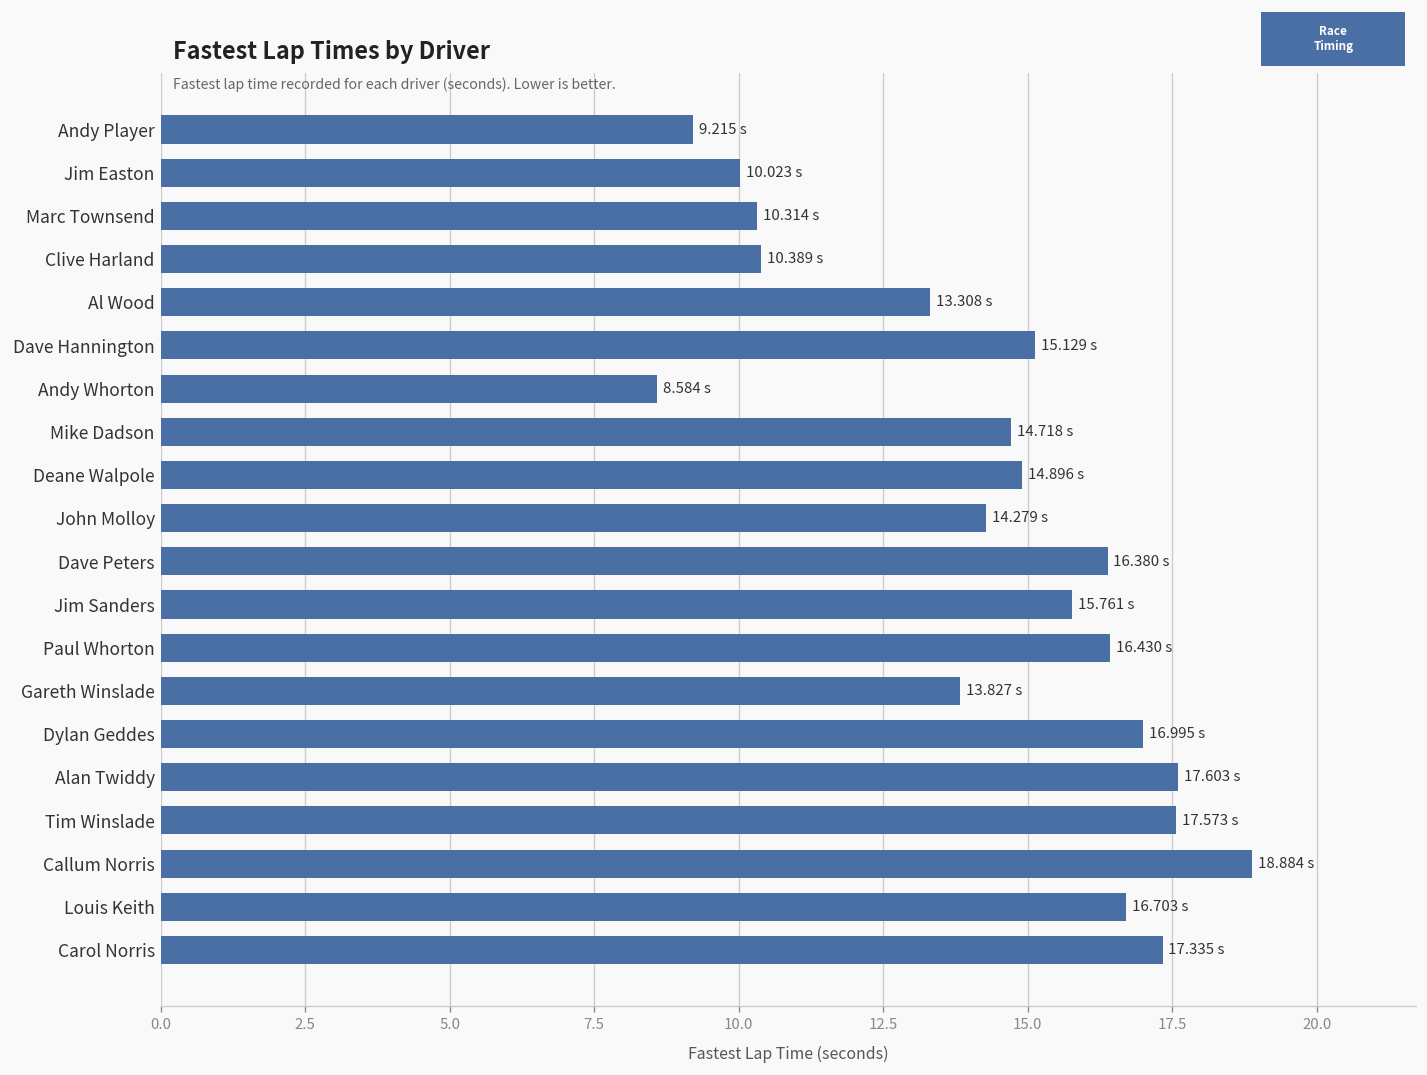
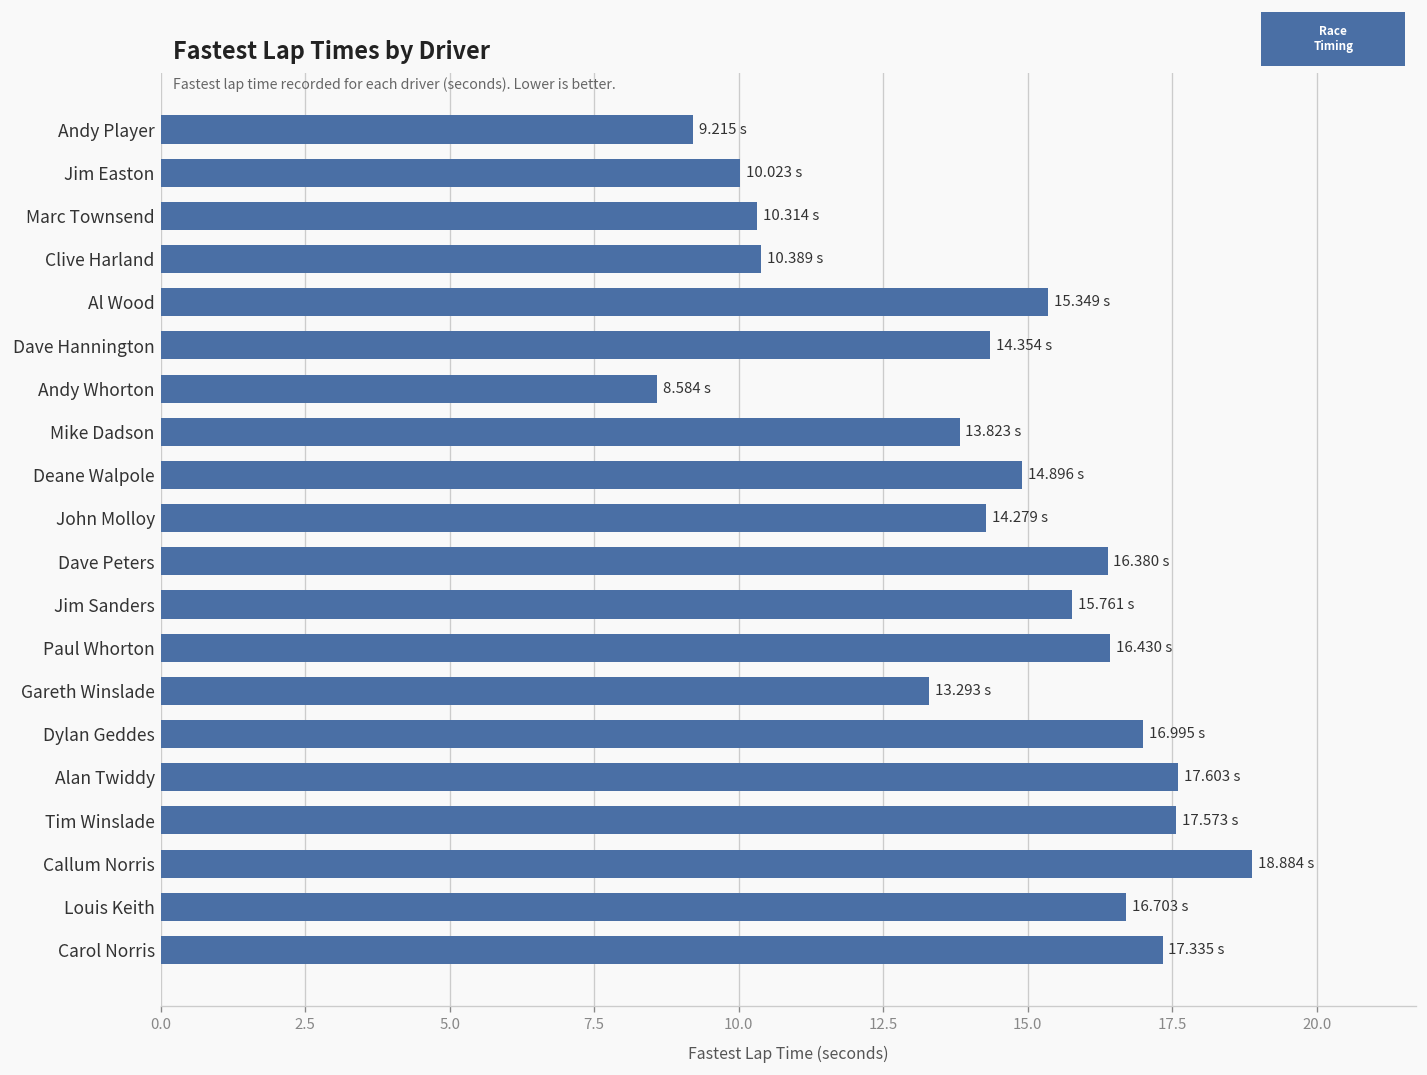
  {
    "Andy Player": 9.215,
    "Jim Easton": 10.023,
    "Marc Townsend": 10.314,
    "Clive Harland": 10.389,
-   "Al Wood": 13.308,
-   "Dave Hannington": 15.129,
+   "Al Wood": 15.349,
+   "Dave Hannington": 14.354,
    "Andy Whorton": 8.584,
-   "Mike Dadson": 14.718,
+   "Mike Dadson": 13.823,
    "Deane Walpole": 14.896,
    "John Molloy": 14.279,
    "Dave Peters": 16.380,
    "Jim Sanders": 15.761,
    "Paul Whorton": 16.430,
-   "Gareth Winslade": 13.827,
+   "Gareth Winslade": 13.293,
    "Dylan Geddes": 16.995,
    "Alan Twiddy": 17.603,
    "Tim Winslade": 17.573,
    "Callum Norris": 18.884,
    "Louis Keith": 16.703,
    "Carol Norris": 17.335
  }
